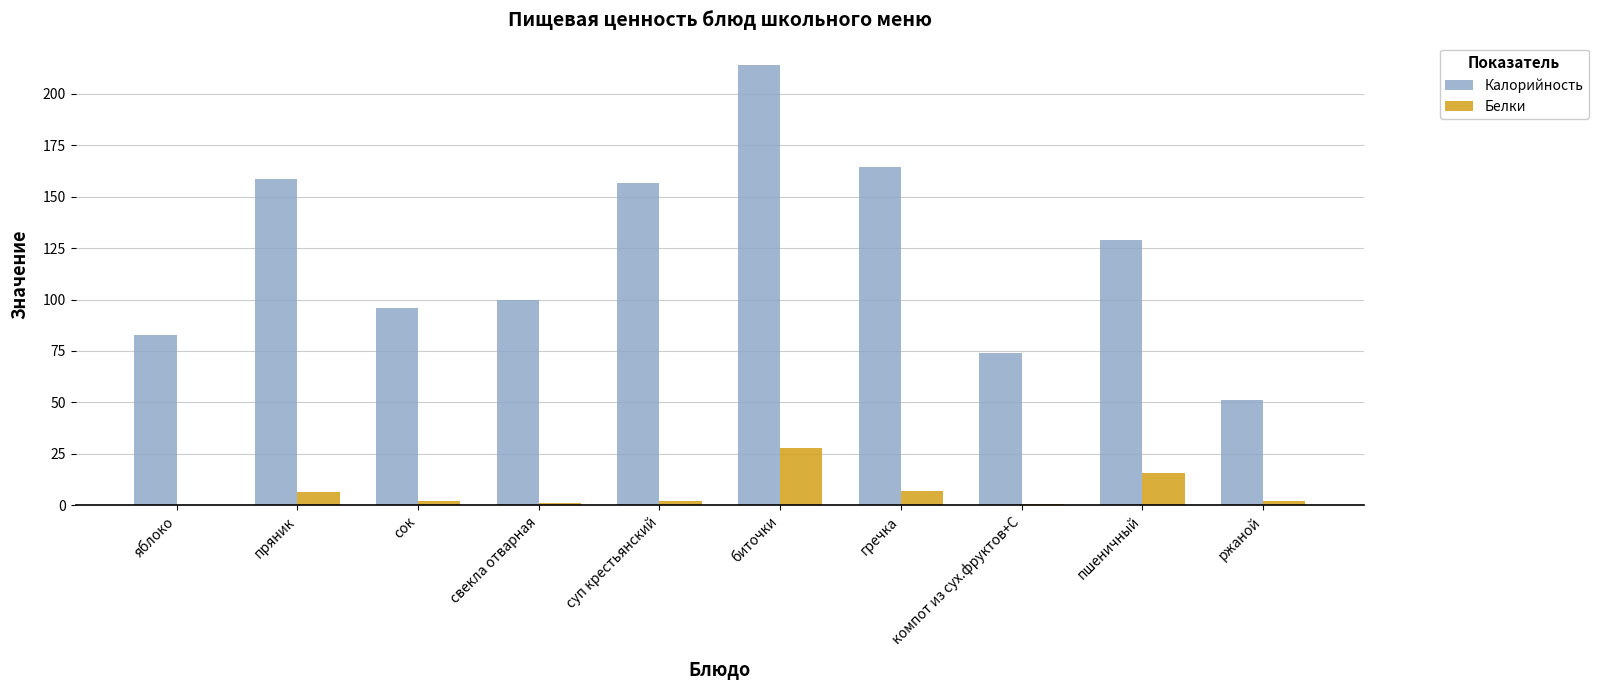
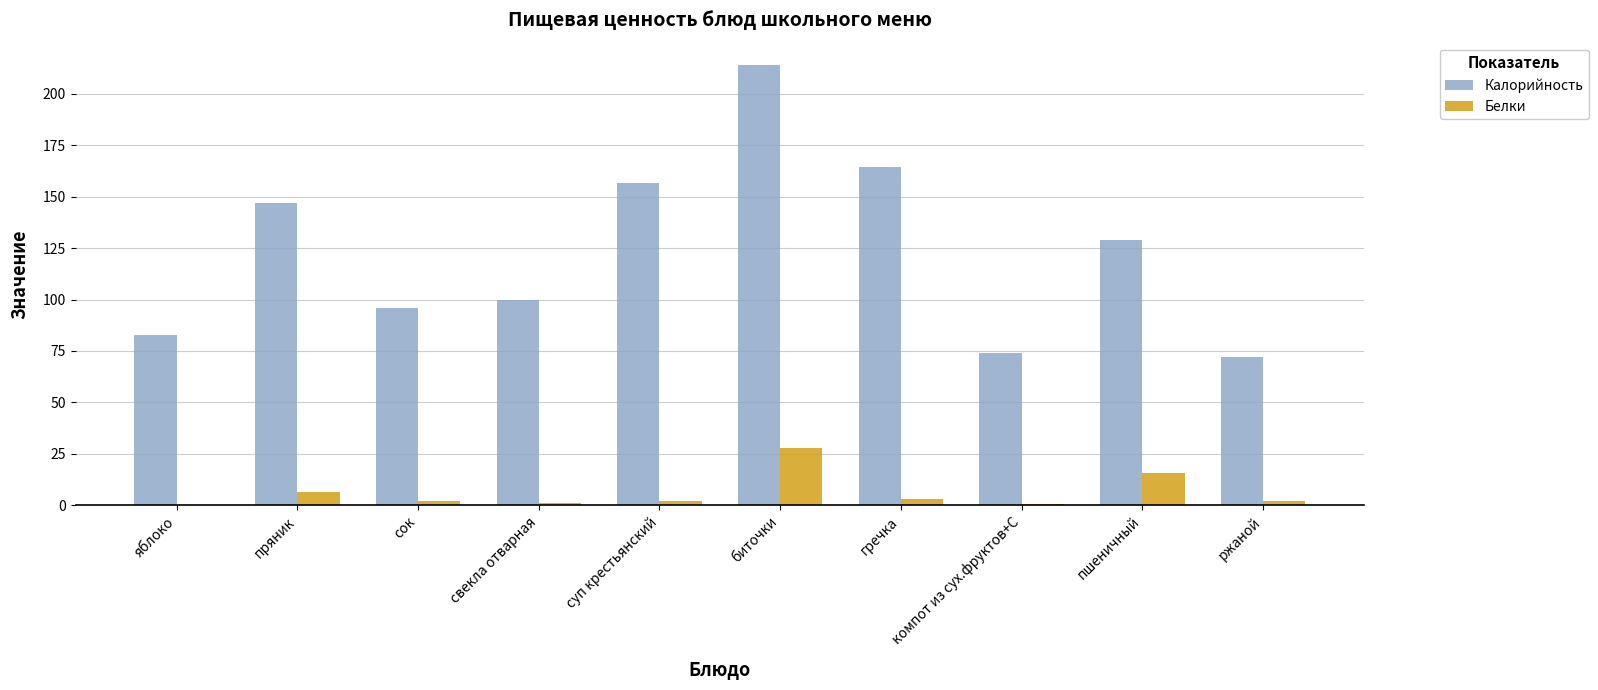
  {
    "Калорийность": {
      "яблоко": 83,
-     "пряник": 159,
+     "пряник": 147,
      "сок": 96,
      "свекла отварная": 100,
      "суп крестьянский": 157,
      "биточки": 214,
      "гречка": 165,
      "компот из сух.фруктов+С": 74,
      "пшеничный": 129,
-     "ржаной": 51
+     "ржаной": 72
    },
    "Белки": {
      "пряник": 6,
      "сок": 2,
      "суп крестьянский": 2,
      "биточки": 28,
-     "гречка": 7,
+     "гречка": 3,
      "пшеничный": 16,
      "ржаной": 2
    }
  }
